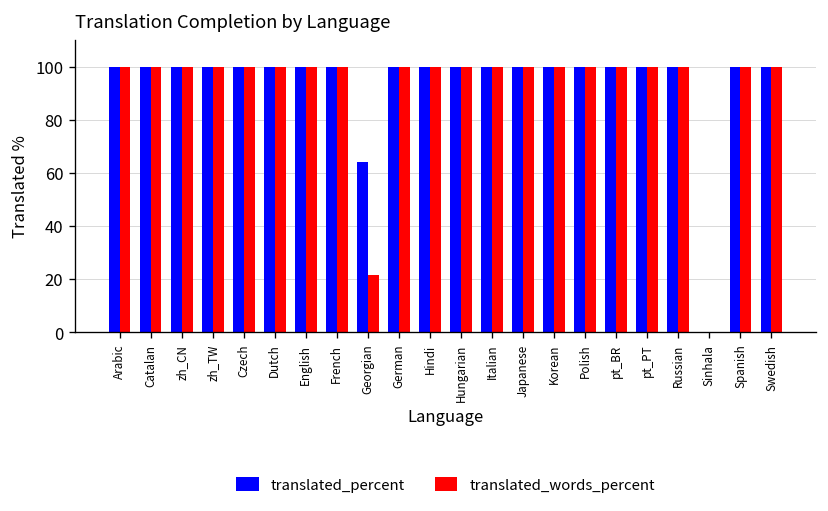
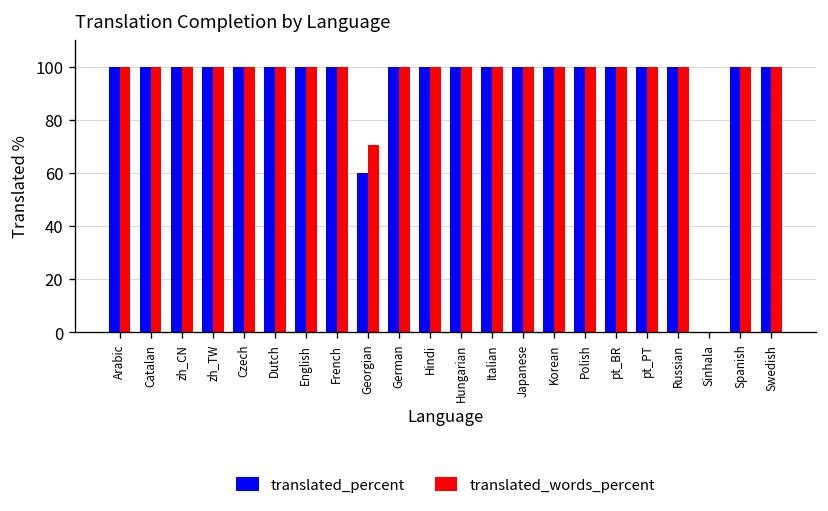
  {
    "translated_percent": {
      "Arabic": 100,
      "Catalan": 100,
      "zh_CN": 100,
      "zh_TW": 100,
      "Czech": 100,
      "Dutch": 100,
      "English": 100,
      "French": 100,
-     "Georgian": 64,
+     "Georgian": 60,
      "German": 100,
      "Hindi": 100,
      "Hungarian": 100,
      "Italian": 100,
      "Japanese": 100,
      "Korean": 100,
      "Polish": 100,
      "pt_BR": 100,
      "pt_PT": 100,
      "Russian": 100,
      "Sinhala": 0,
      "Spanish": 100,
      "Swedish": 100
    },
    "translated_words_percent": {
      "Arabic": 100,
      "Catalan": 100,
      "zh_CN": 100,
      "zh_TW": 100,
      "Czech": 100,
      "Dutch": 100,
      "English": 100,
      "French": 100,
-     "Georgian": 22,
+     "Georgian": 71,
      "German": 100,
      "Hindi": 100,
      "Hungarian": 100,
      "Italian": 100,
      "Japanese": 100,
      "Korean": 100,
      "Polish": 100,
      "pt_BR": 100,
      "pt_PT": 100,
      "Russian": 100,
      "Sinhala": 0,
      "Spanish": 100,
      "Swedish": 100
    }
  }
